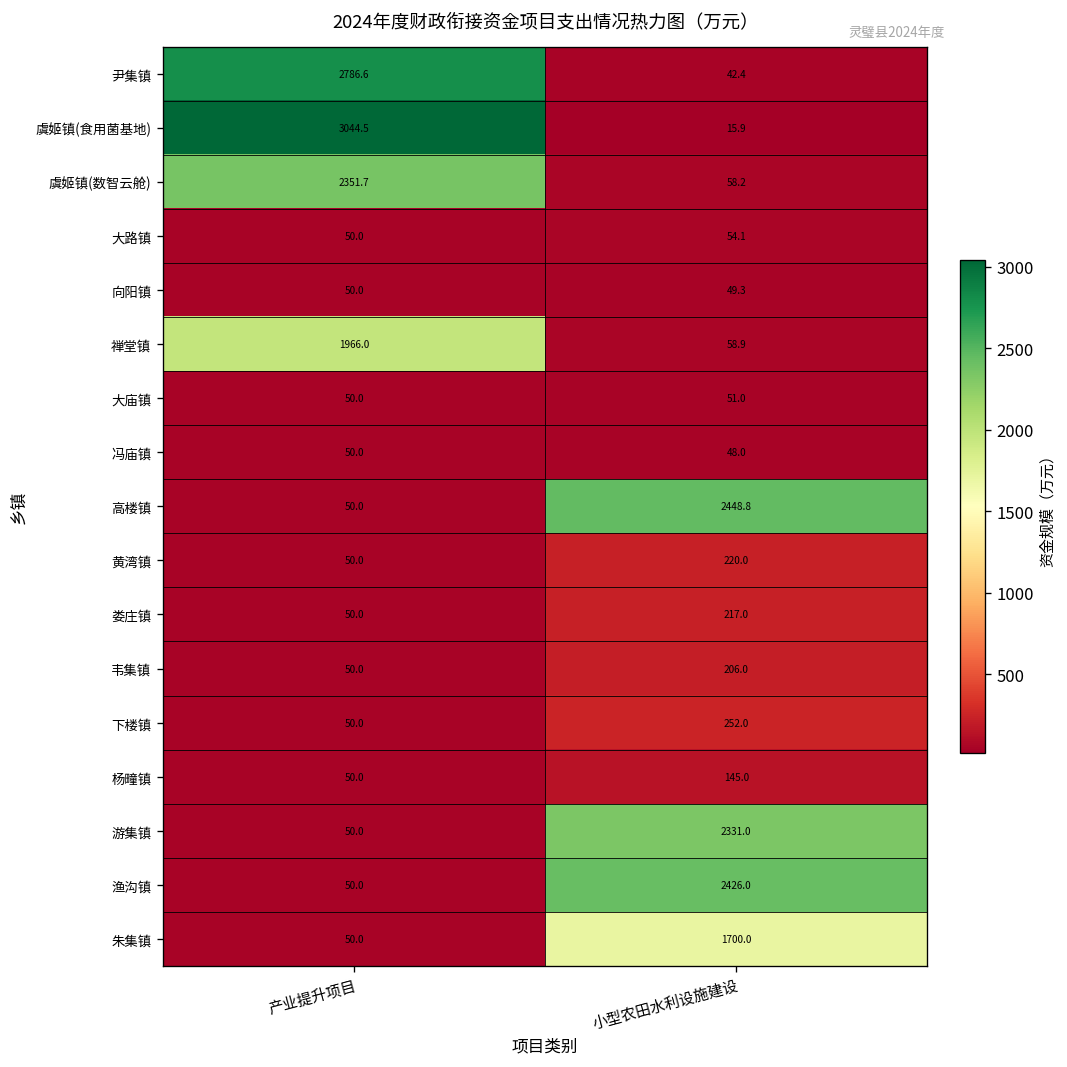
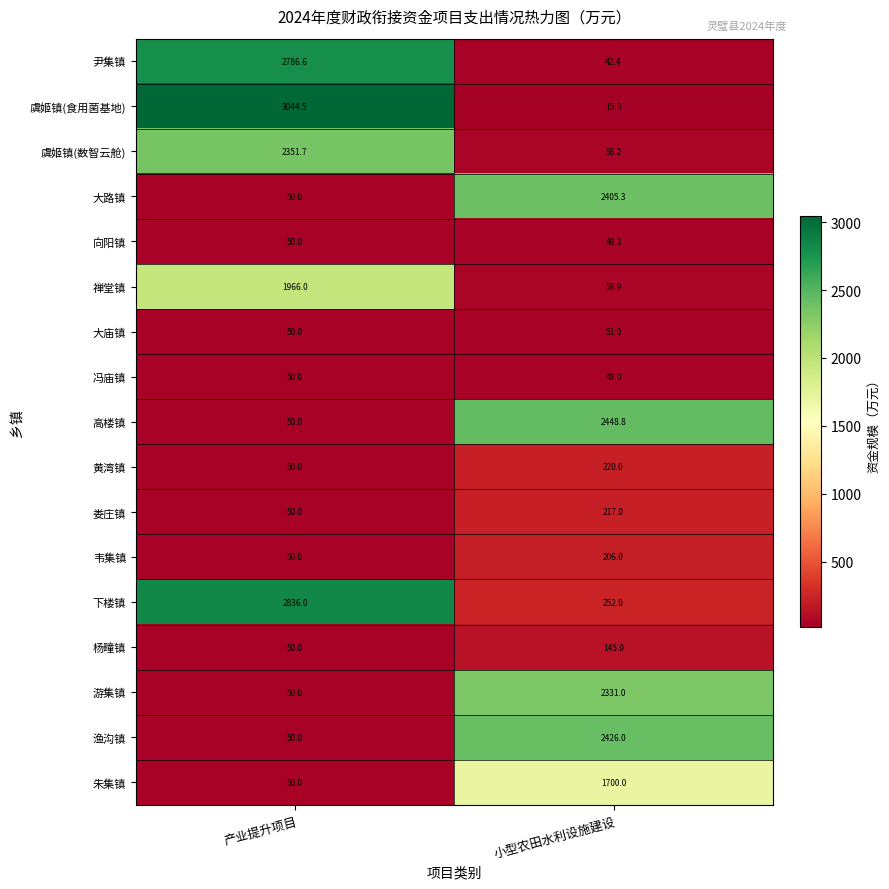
  {
    "尹集镇": {
      "产业提升项目": 2786.6,
      "小型农田水利设施建设": 42.4
    },
    "虞姬镇(食用菌基地)": {
      "产业提升项目": 3044.5,
      "小型农田水利设施建设": 15.9
    },
    "虞姬镇(数智云舱)": {
      "产业提升项目": 2351.7,
      "小型农田水利设施建设": 58.2
    },
    "大路镇": {
      "产业提升项目": 50.0,
-     "小型农田水利设施建设": 54.1
+     "小型农田水利设施建设": 2405.3
    },
    "向阳镇": {
      "产业提升项目": 50.0,
      "小型农田水利设施建设": 49.3
    },
    "禅堂镇": {
      "产业提升项目": 1966.0,
      "小型农田水利设施建设": 58.9
    },
    "大庙镇": {
      "产业提升项目": 50.0,
      "小型农田水利设施建设": 51.0
    },
    "冯庙镇": {
      "产业提升项目": 50.0,
      "小型农田水利设施建设": 48.0
    },
    "高楼镇": {
      "产业提升项目": 50.0,
      "小型农田水利设施建设": 2448.8
    },
    "黄湾镇": {
      "产业提升项目": 50.0,
      "小型农田水利设施建设": 220.0
    },
    "娄庄镇": {
      "产业提升项目": 50.0,
      "小型农田水利设施建设": 217.0
    },
    "韦集镇": {
      "产业提升项目": 50.0,
      "小型农田水利设施建设": 206.0
    },
    "下楼镇": {
-     "产业提升项目": 50.0,
+     "产业提升项目": 2836.0,
      "小型农田水利设施建设": 252.0
    },
    "杨疃镇": {
      "产业提升项目": 50.0,
      "小型农田水利设施建设": 145.0
    },
    "游集镇": {
      "产业提升项目": 50.0,
      "小型农田水利设施建设": 2331.0
    },
    "渔沟镇": {
      "产业提升项目": 50.0,
      "小型农田水利设施建设": 2426.0
    },
    "朱集镇": {
      "产业提升项目": 50.0,
      "小型农田水利设施建设": 1700.0
    }
  }
